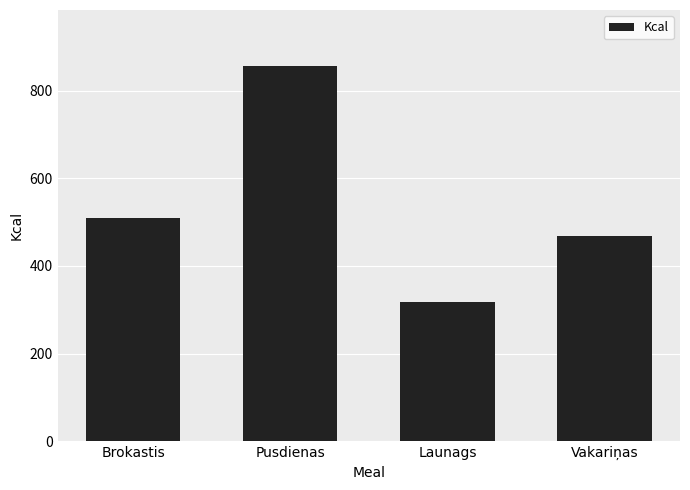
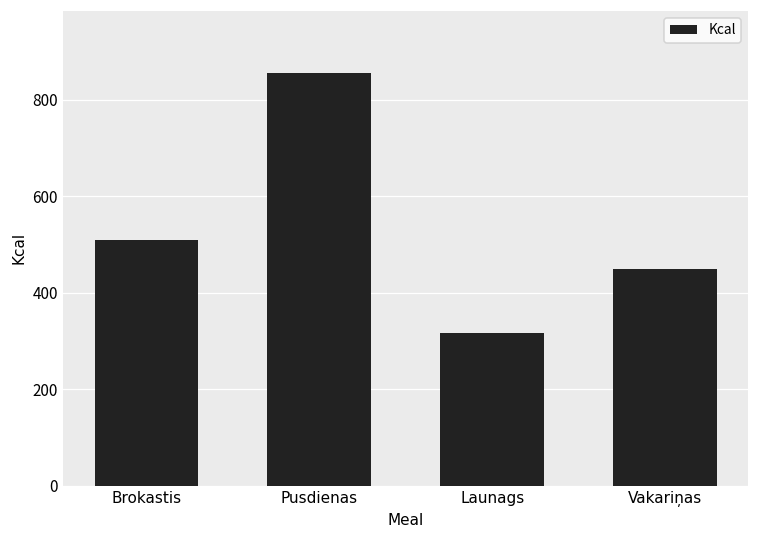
  {
    "Brokastis": 510,
    "Pusdienas": 860,
    "Launags": 320,
-   "Vakariņas": 470
+   "Vakariņas": 450
  }
